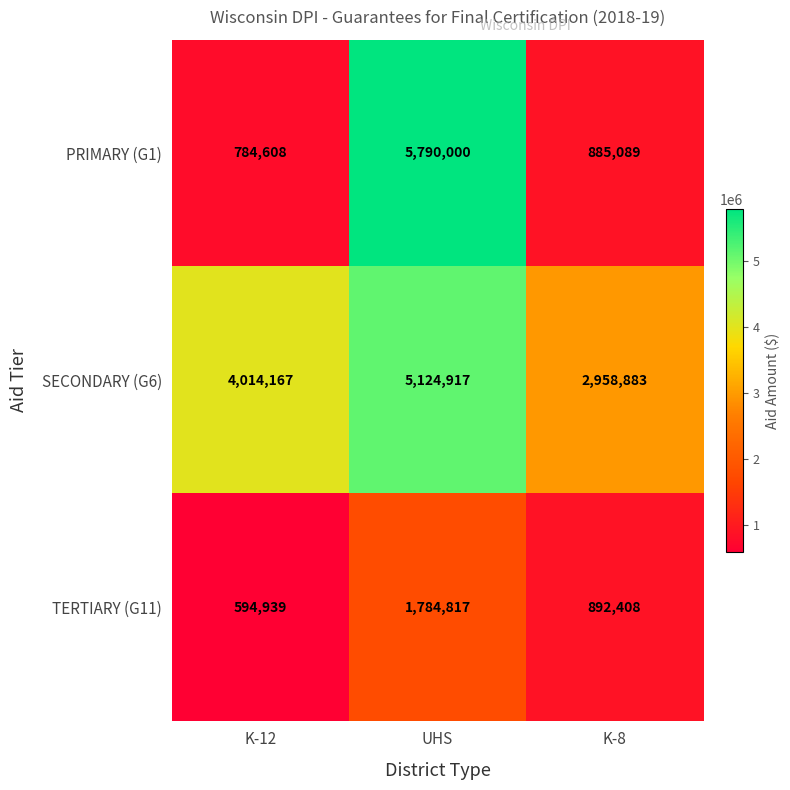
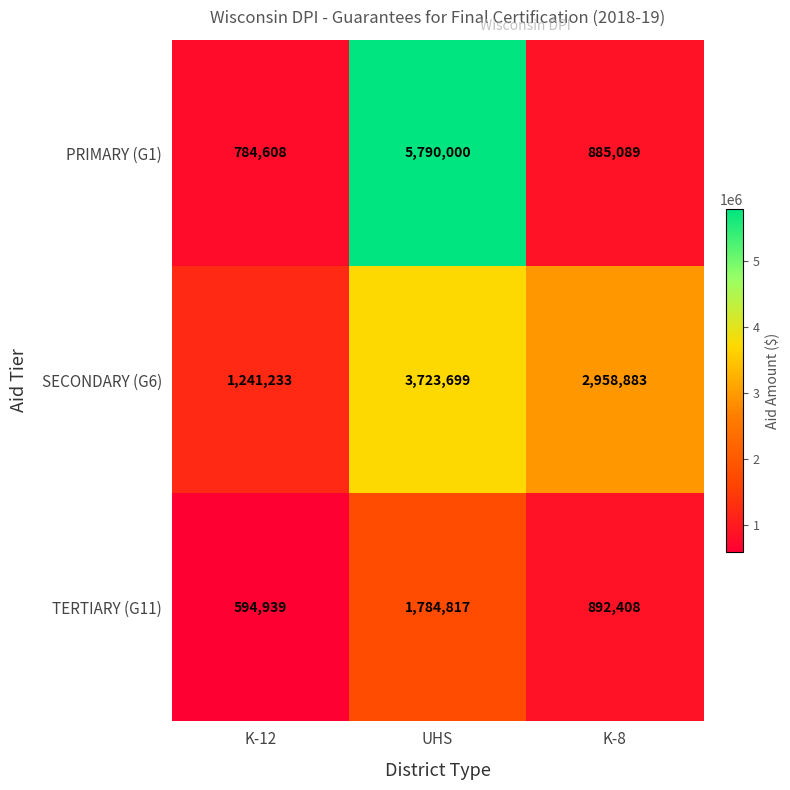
  {
    "PRIMARY (G1)": {
      "K-12": "784,608",
      "UHS": "5,790,000",
      "K-8": "885,089"
    },
    "SECONDARY (G6)": {
-     "K-12": "4,014,167",
-     "UHS": "5,124,917",
+     "K-12": "1,241,233",
+     "UHS": "3,723,699",
      "K-8": "2,958,883"
    },
    "TERTIARY (G11)": {
      "K-12": "594,939",
      "UHS": "1,784,817",
      "K-8": "892,408"
    }
  }
